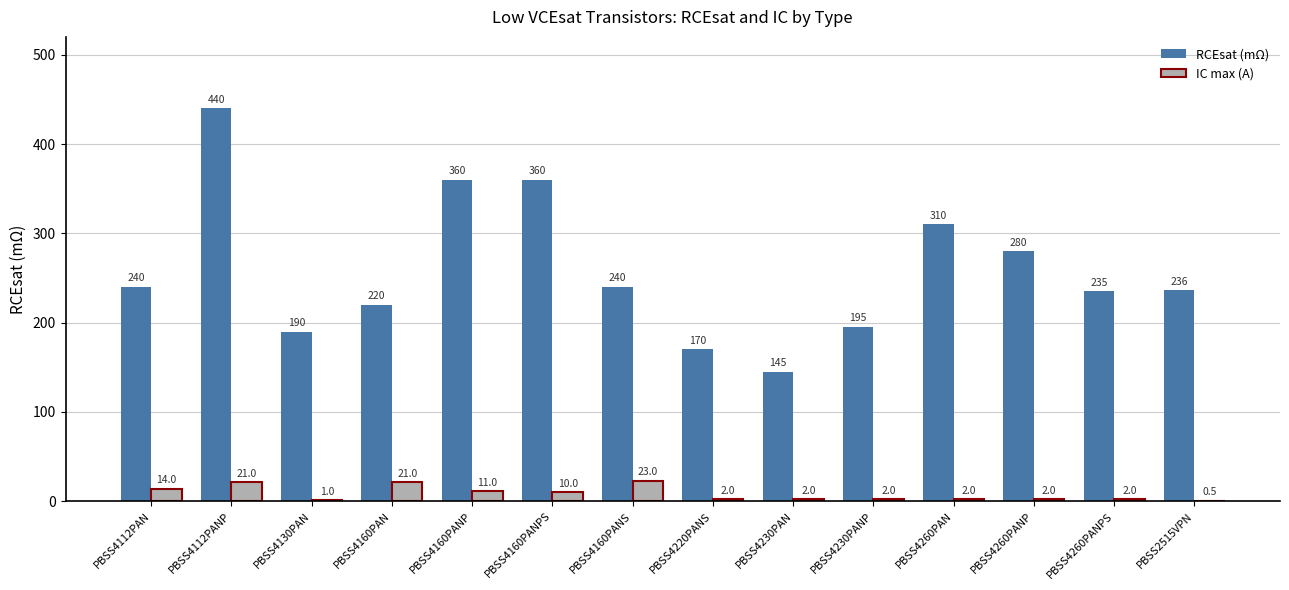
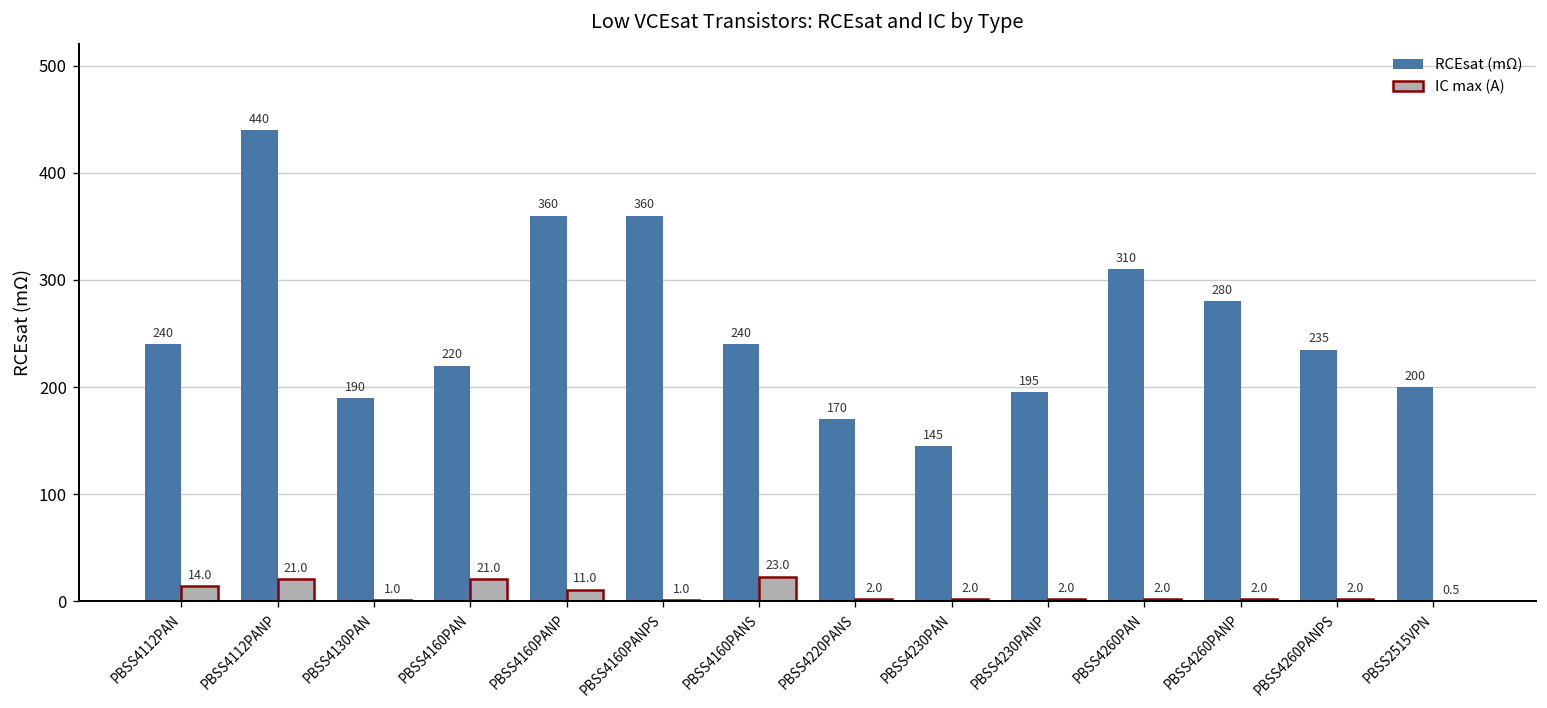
  {
    "RCEsat (mΩ)": {
      "PBSS4112PAN": 240,
      "PBSS4112PANP": 440,
      "PBSS4130PAN": 190,
      "PBSS4160PAN": 220,
      "PBSS4160PANP": 360,
      "PBSS4160PANPS": 360,
      "PBSS4160PANS": 240,
      "PBSS4220PANS": 170,
      "PBSS4230PAN": 145,
      "PBSS4230PANP": 195,
      "PBSS4260PAN": 310,
      "PBSS4260PANP": 280,
      "PBSS4260PANPS": 235,
-     "PBSS2515VPN": 236
+     "PBSS2515VPN": 200
    },
    "IC max (A)": {
      "PBSS4112PAN": 14.0,
      "PBSS4112PANP": 21.0,
      "PBSS4130PAN": 1.0,
      "PBSS4160PAN": 21.0,
      "PBSS4160PANP": 11.0,
-     "PBSS4160PANPS": 10.0,
+     "PBSS4160PANPS": 1.0,
      "PBSS4160PANS": 23.0,
      "PBSS4220PANS": 2.0,
      "PBSS4230PAN": 2.0,
      "PBSS4230PANP": 2.0,
      "PBSS4260PAN": 2.0,
      "PBSS4260PANP": 2.0,
      "PBSS4260PANPS": 2.0,
      "PBSS2515VPN": 0.5
    }
  }
